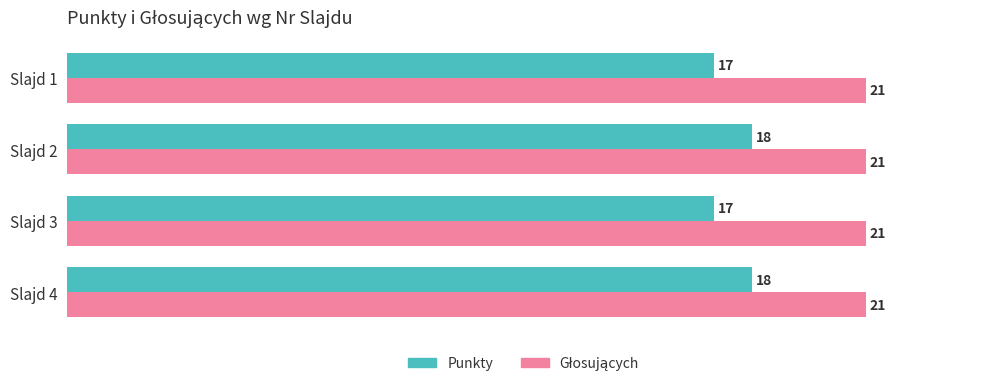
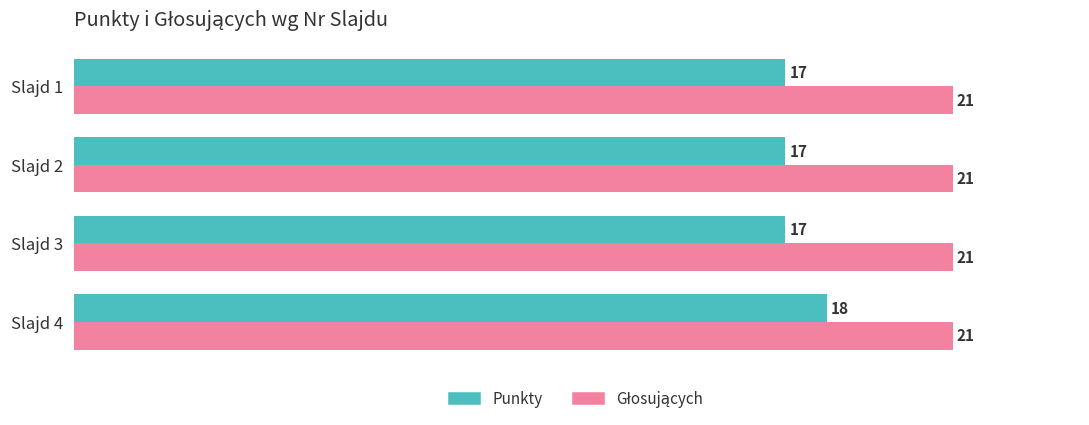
  {
    "Punkty": {
      "Slajd 1": 17,
-     "Slajd 2": 18,
+     "Slajd 2": 17,
      "Slajd 3": 17,
      "Slajd 4": 18
    },
    "Głosujących": {
      "Slajd 1": 21,
      "Slajd 2": 21,
      "Slajd 3": 21,
      "Slajd 4": 21
    }
  }
